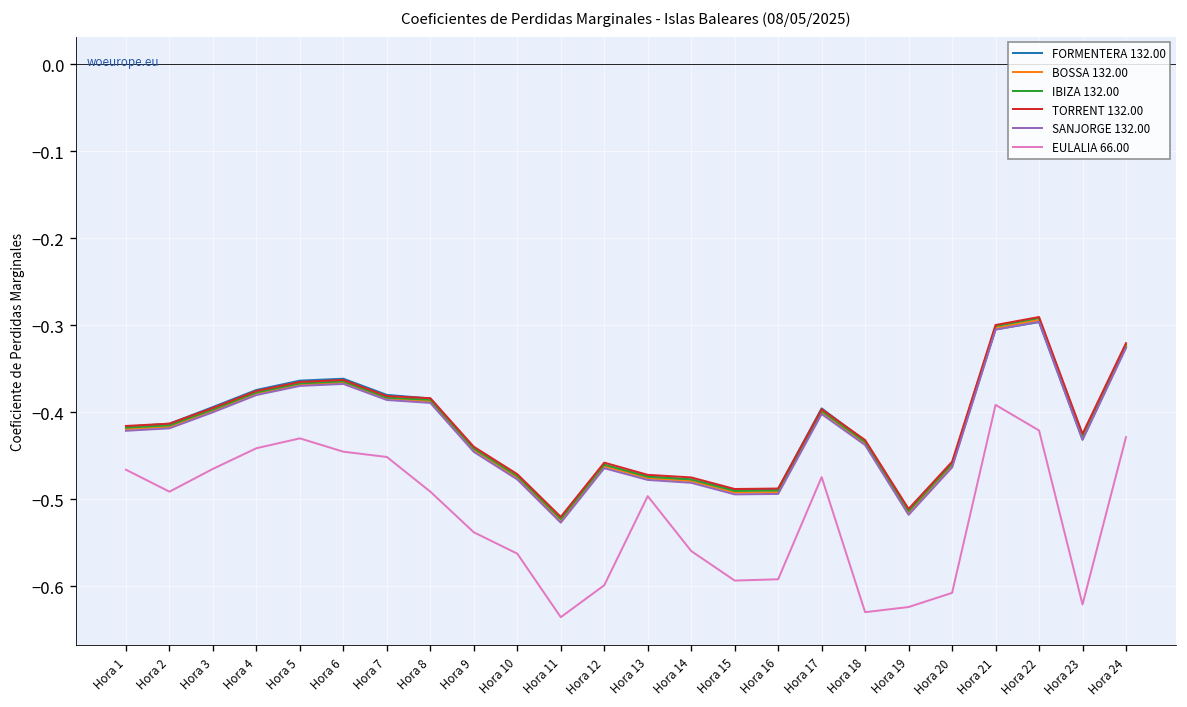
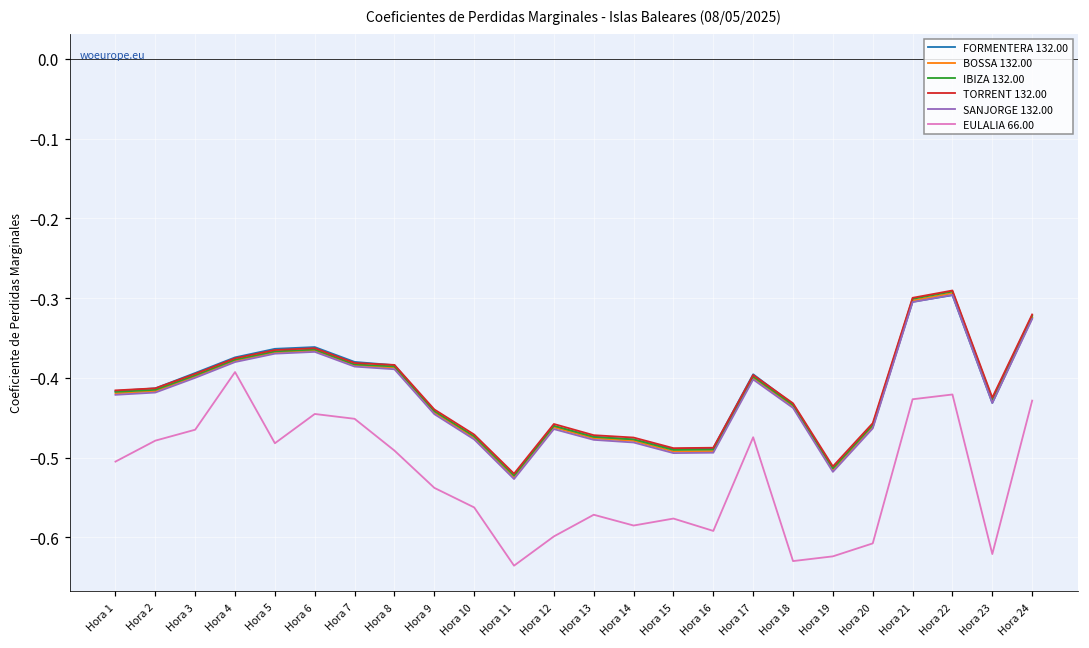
  {
    "EULALIA 66.00": {
-     "Hora 1": -0.47,
-     "Hora 2": -0.49,
+     "Hora 1": -0.51,
+     "Hora 2": -0.48,
      "Hora 3": -0.47,
-     "Hora 4": -0.44,
-     "Hora 5": -0.43,
+     "Hora 4": -0.39,
+     "Hora 5": -0.48,
      "Hora 6": -0.45,
      "Hora 7": -0.45,
      "Hora 8": -0.49,
      "Hora 9": -0.54,
      "Hora 10": -0.56,
      "Hora 11": -0.64,
      "Hora 12": -0.60,
-     "Hora 13": -0.50,
-     "Hora 14": -0.56,
-     "Hora 15": -0.59,
+     "Hora 13": -0.57,
+     "Hora 14": -0.59,
+     "Hora 15": -0.58,
      "Hora 16": -0.59,
      "Hora 17": -0.47,
      "Hora 18": -0.63,
      "Hora 19": -0.62,
      "Hora 20": -0.61,
-     "Hora 21": -0.39,
+     "Hora 21": -0.43,
      "Hora 22": -0.42,
      "Hora 23": -0.62,
      "Hora 24": -0.43
    }
  }
